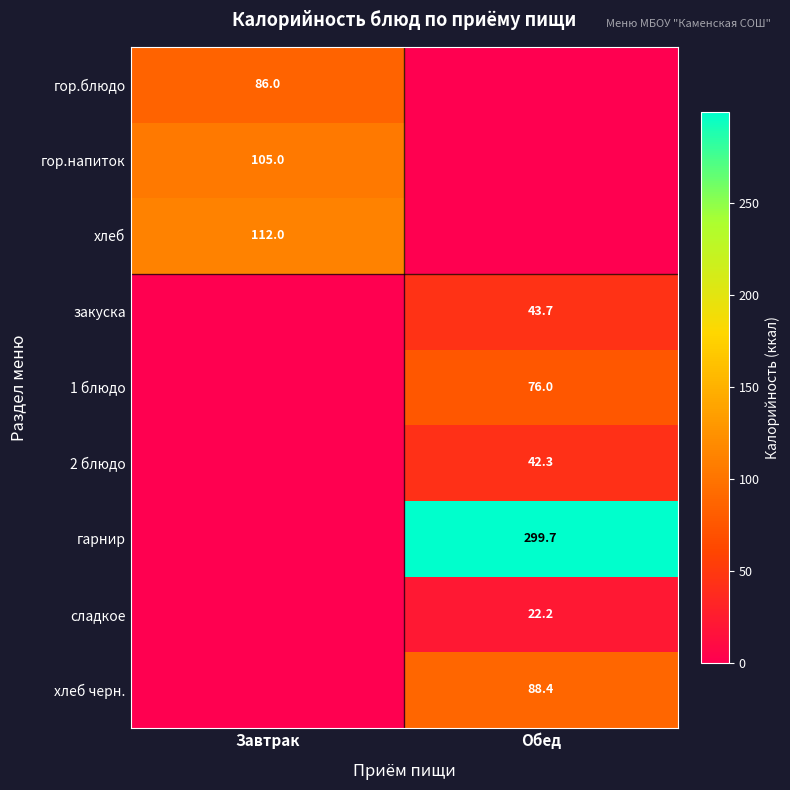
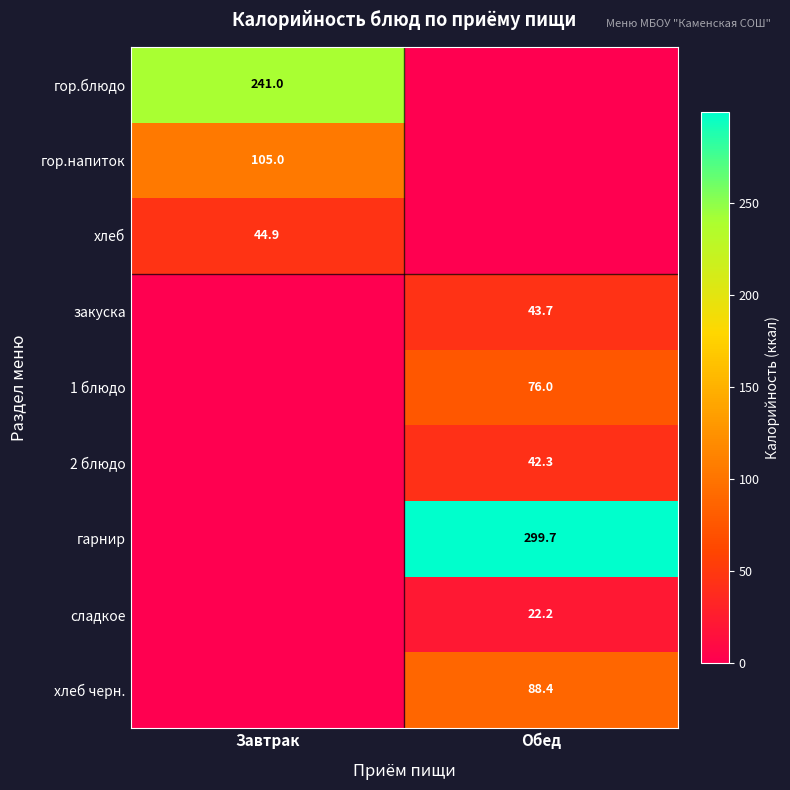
  {
    "гор.блюдо": {
-     "Завтрак": 86.0
+     "Завтрак": 241.0
    },
    "гор.напиток": {
      "Завтрак": 105.0
    },
    "хлеб": {
-     "Завтрак": 112.0
+     "Завтрак": 44.9
    },
    "закуска": {
      "Обед": 43.7
    },
    "1 блюдо": {
      "Обед": 76.0
    },
    "2 блюдо": {
      "Обед": 42.3
    },
    "гарнир": {
      "Обед": 299.7
    },
    "сладкое": {
      "Обед": 22.2
    },
    "хлеб черн.": {
      "Обед": 88.4
    }
  }
